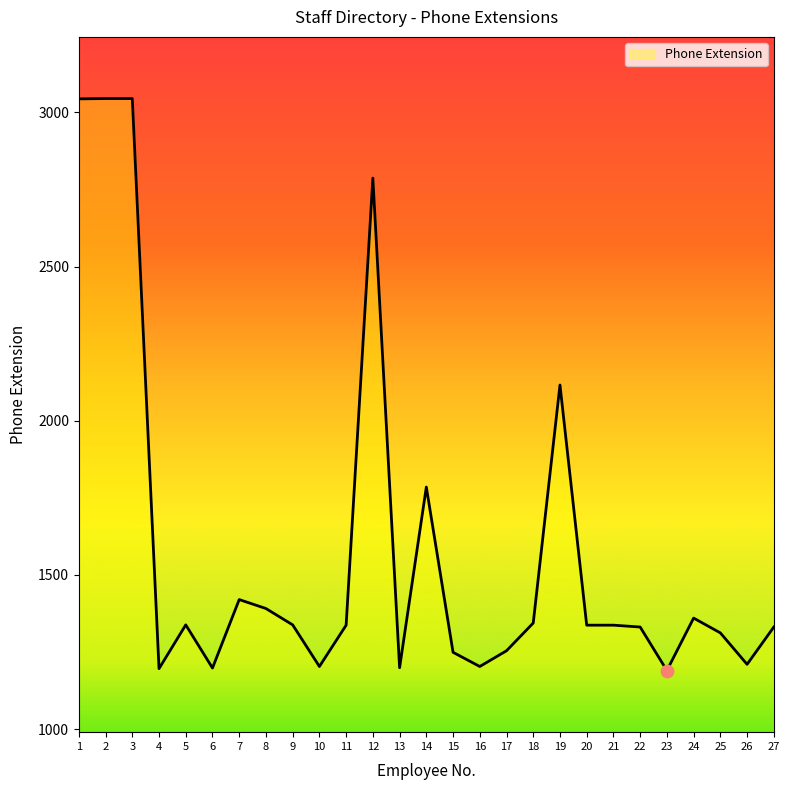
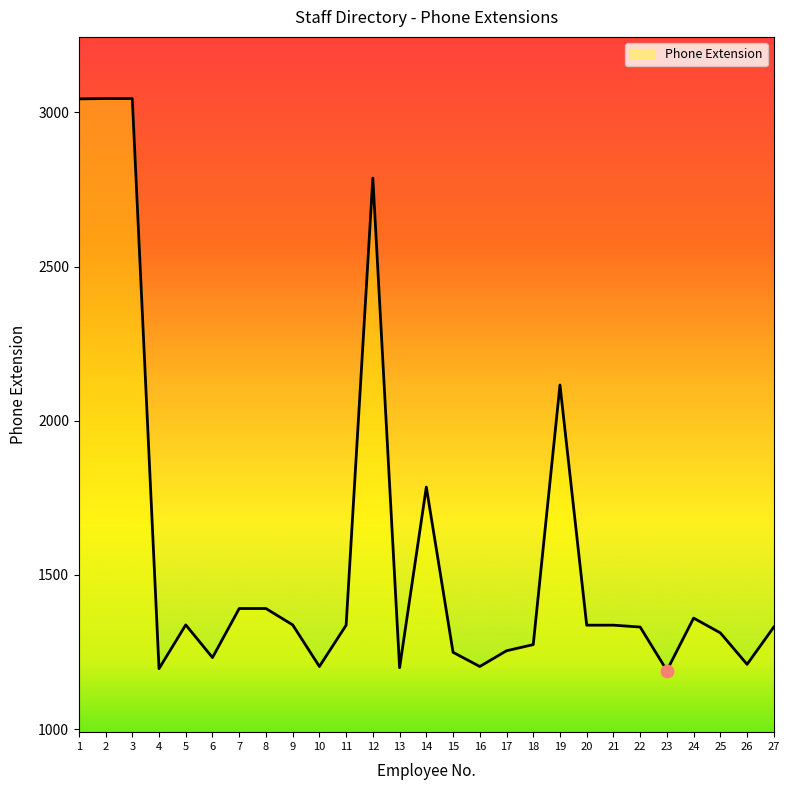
  {
    "Phone Extension": {
      "1": 3040,
      "2": 3050,
      "3": 3050,
      "4": 1200,
      "5": 1340,
-     "6": 1200,
-     "7": 1420,
+     "6": 1230,
+     "7": 1390,
      "8": 1390,
      "9": 1340,
      "10": 1200,
      "11": 1340,
      "12": 2790,
      "13": 1200,
      "14": 1790,
      "15": 1250,
      "16": 1200,
      "17": 1250,
-     "18": 1340,
+     "18": 1270,
      "19": 2120,
      "20": 1340,
      "21": 1340,
      "22": 1330,
      "24": 1360,
      "25": 1310,
      "26": 1210,
      "27": 1330
    }
  }
